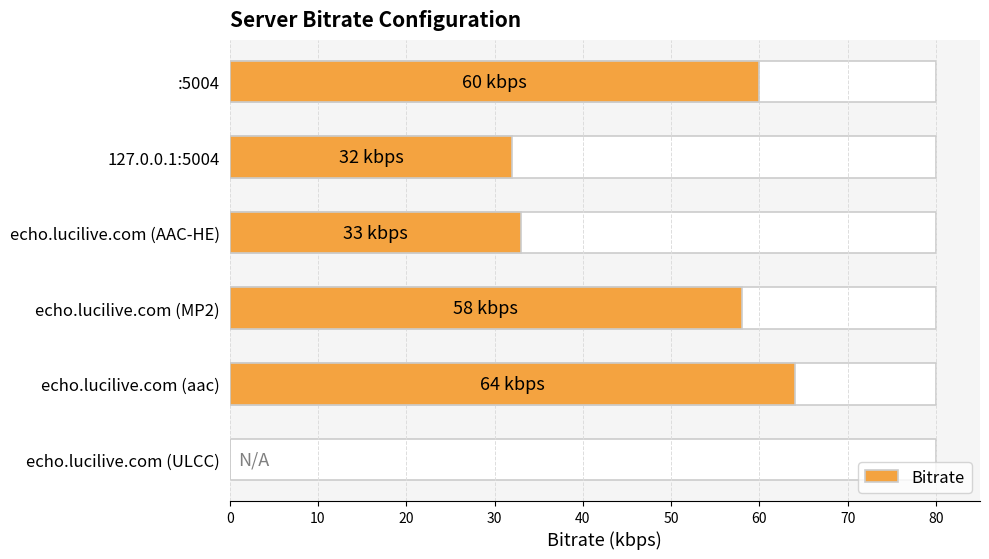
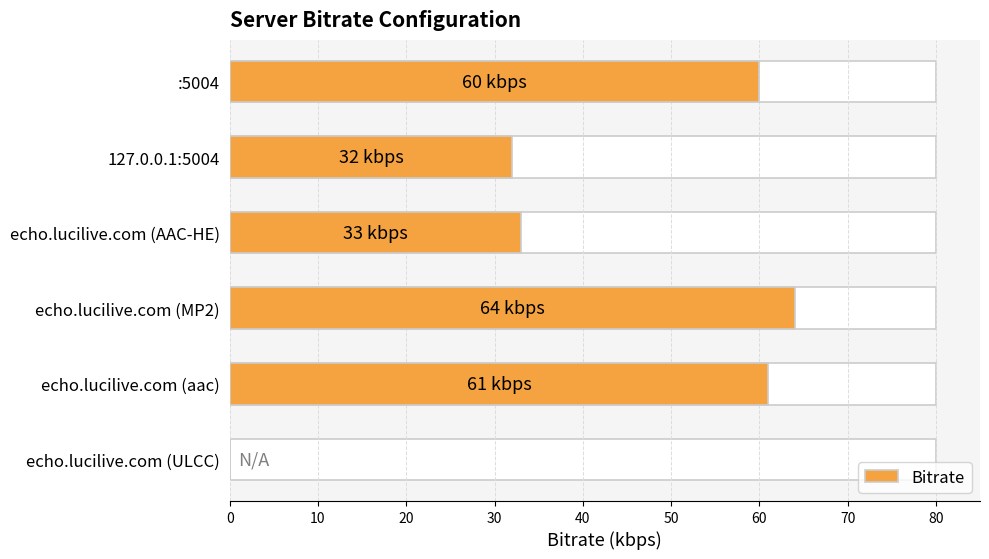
  {
    "Bitrate": {
-     "echo.lucilive.com (MP2)": 58,
-     "echo.lucilive.com (aac)": 64
+     "echo.lucilive.com (MP2)": 64,
+     "echo.lucilive.com (aac)": 61
    }
  }
